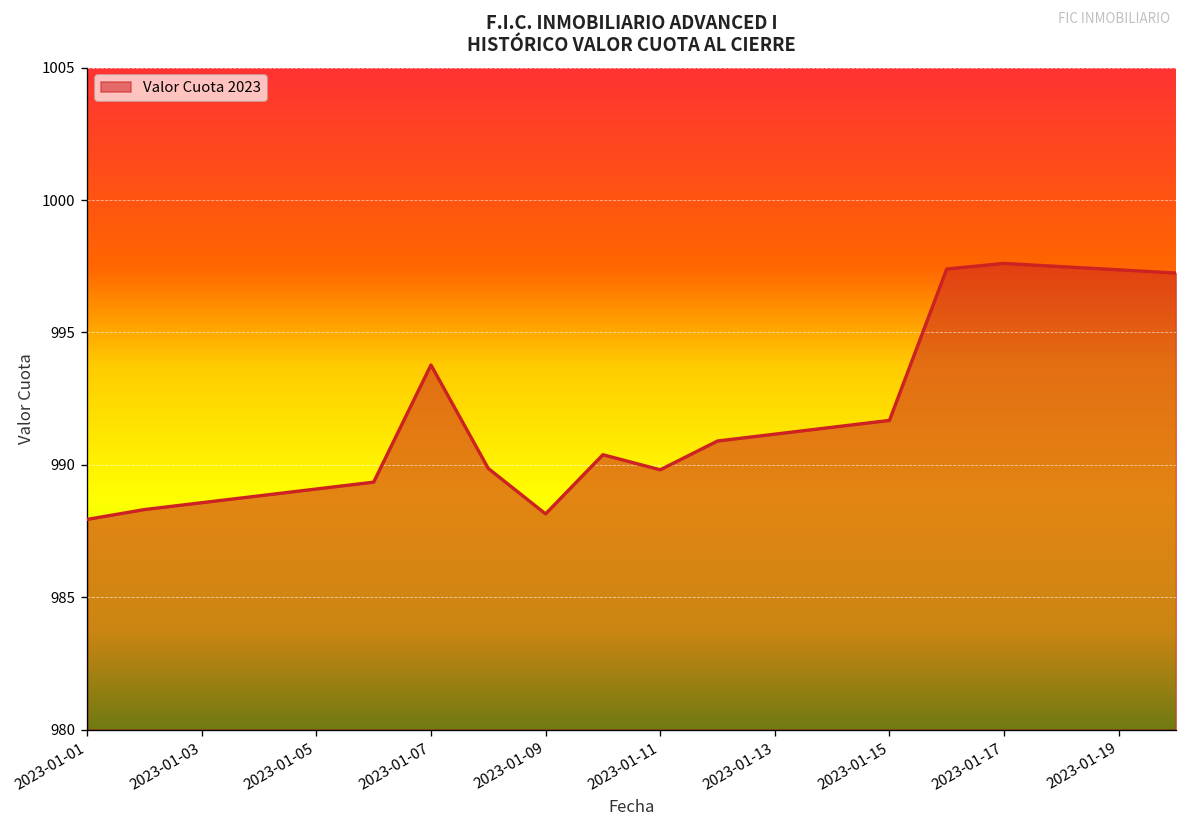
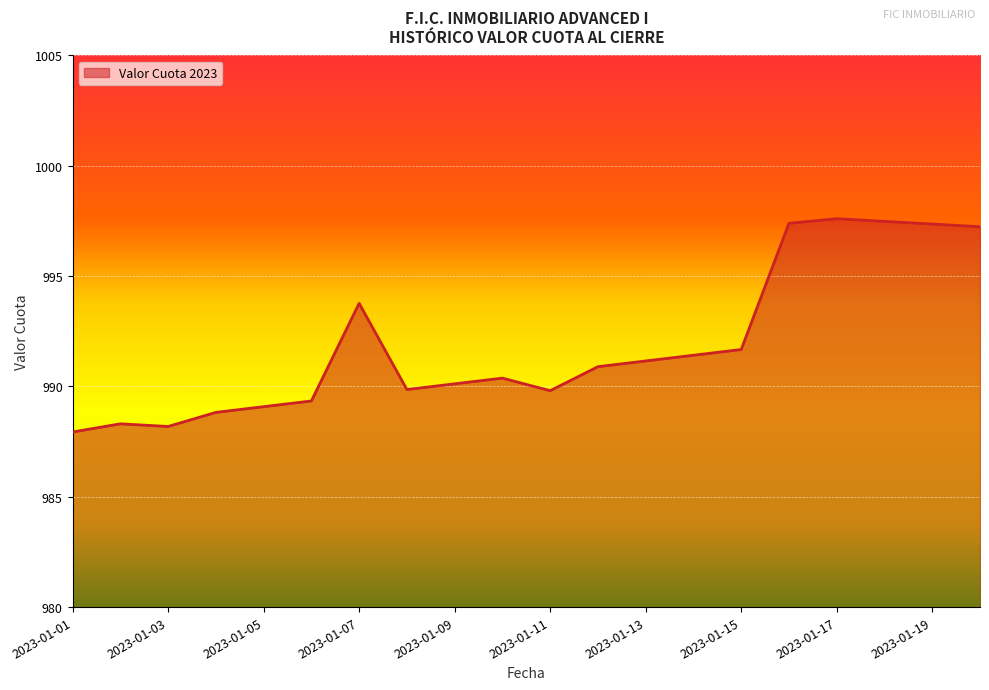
  {
    "2023-01-01": 987.9,
-   "2023-01-03": 988.6,
+   "2023-01-03": 988.2,
    "2023-01-05": 989.1,
    "2023-01-07": 993.8,
-   "2023-01-09": 988.1,
+   "2023-01-09": 990.1,
    "2023-01-11": 989.8,
    "2023-01-13": 991.2,
    "2023-01-15": 991.7,
    "2023-01-17": 997.6,
    "2023-01-19": 997.4
  }
